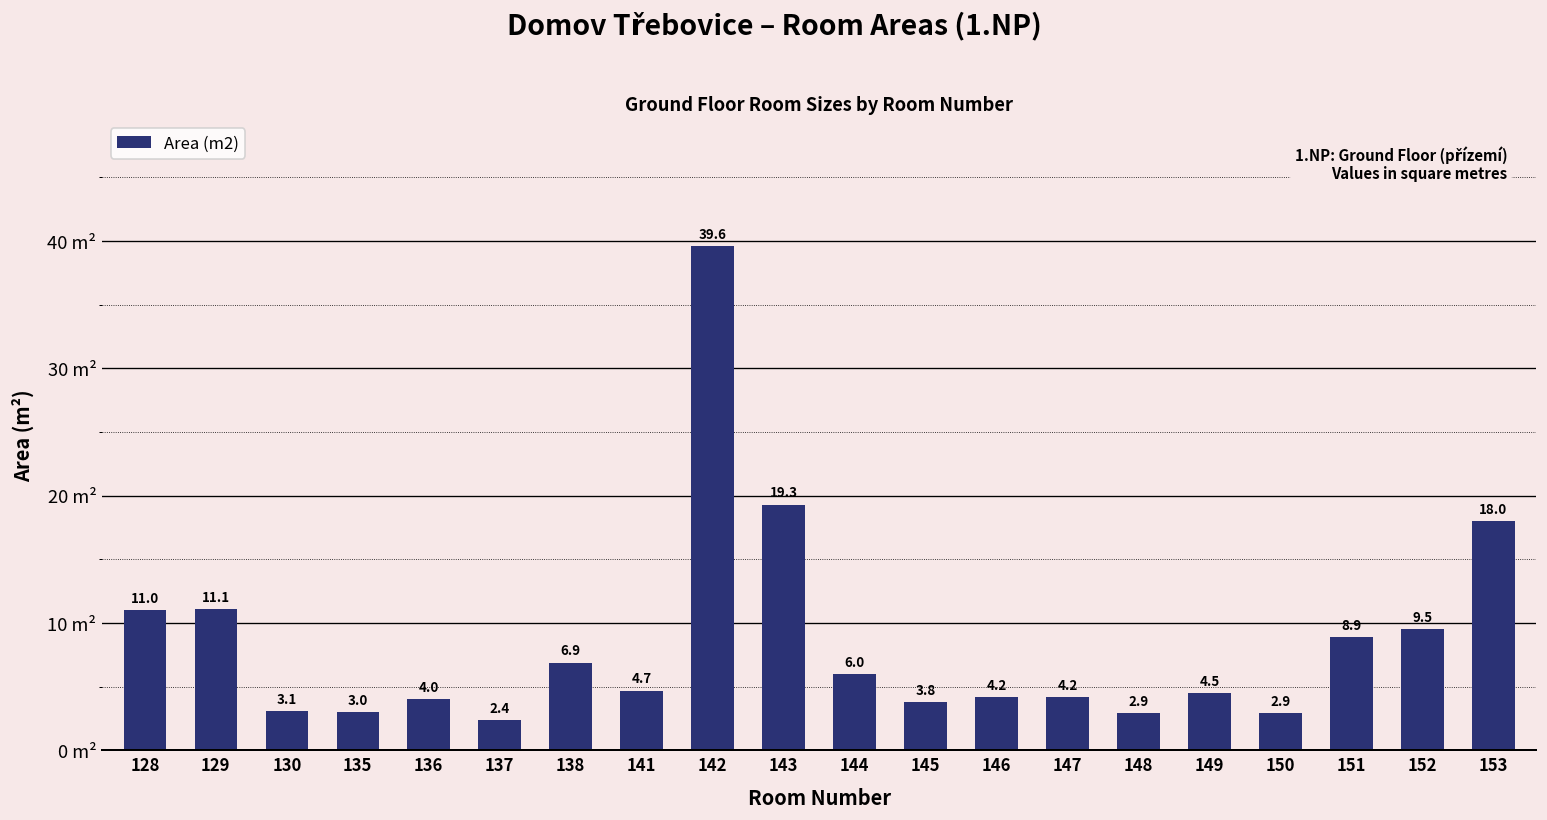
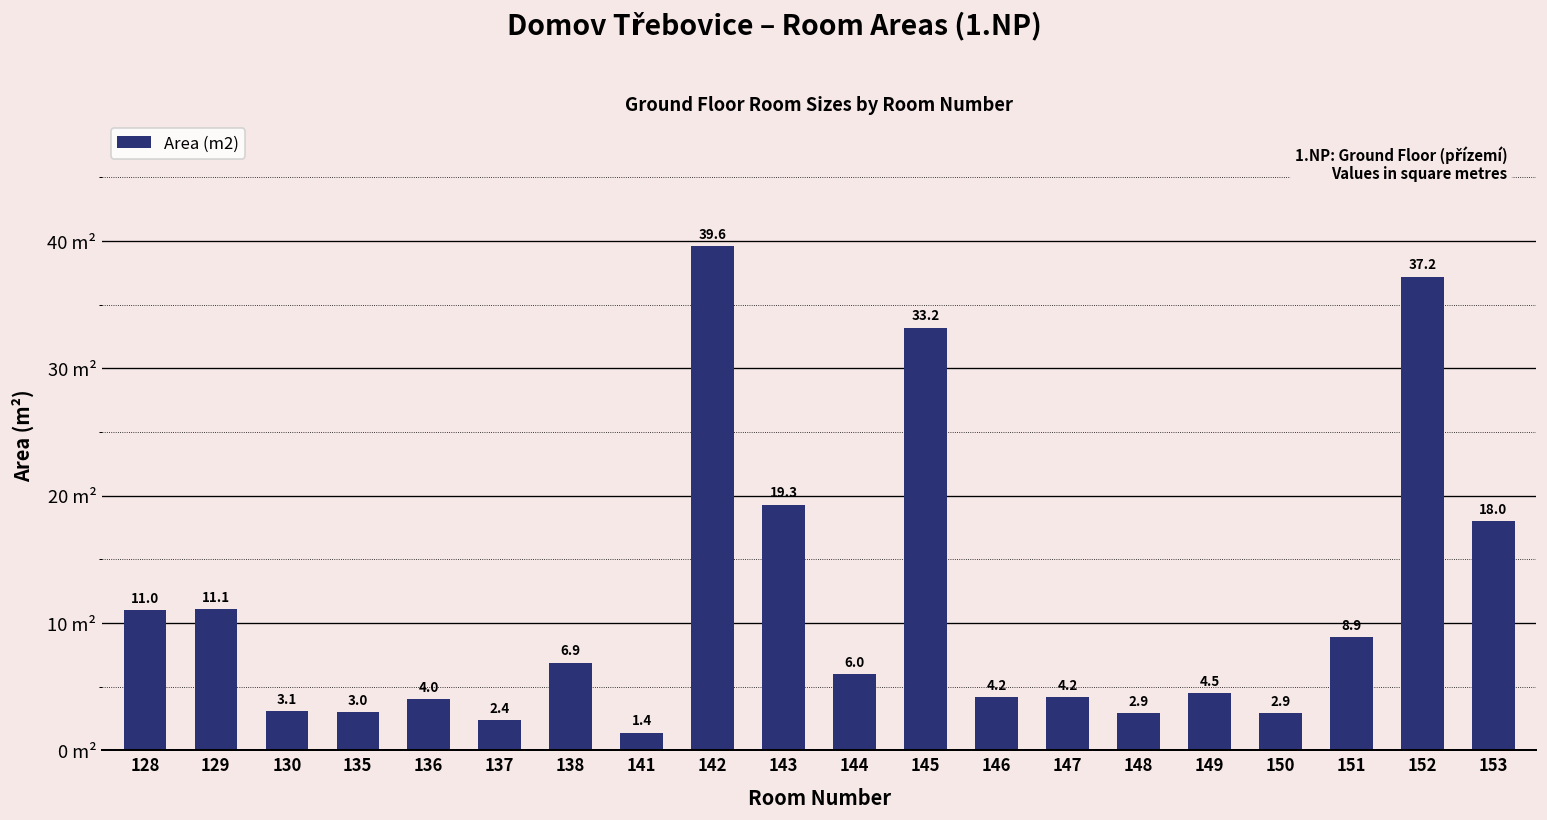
  {
    "128": 11.0,
    "129": 11.1,
    "130": 3.1,
    "135": 3.0,
    "136": 4.0,
    "137": 2.4,
    "138": 6.9,
-   "141": 4.7,
+   "141": 1.4,
    "142": 39.6,
    "143": 19.3,
    "144": 6.0,
-   "145": 3.8,
+   "145": 33.2,
    "146": 4.2,
    "147": 4.2,
    "148": 2.9,
    "149": 4.5,
    "150": 2.9,
    "151": 8.9,
-   "152": 9.5,
+   "152": 37.2,
    "153": 18.0
  }
